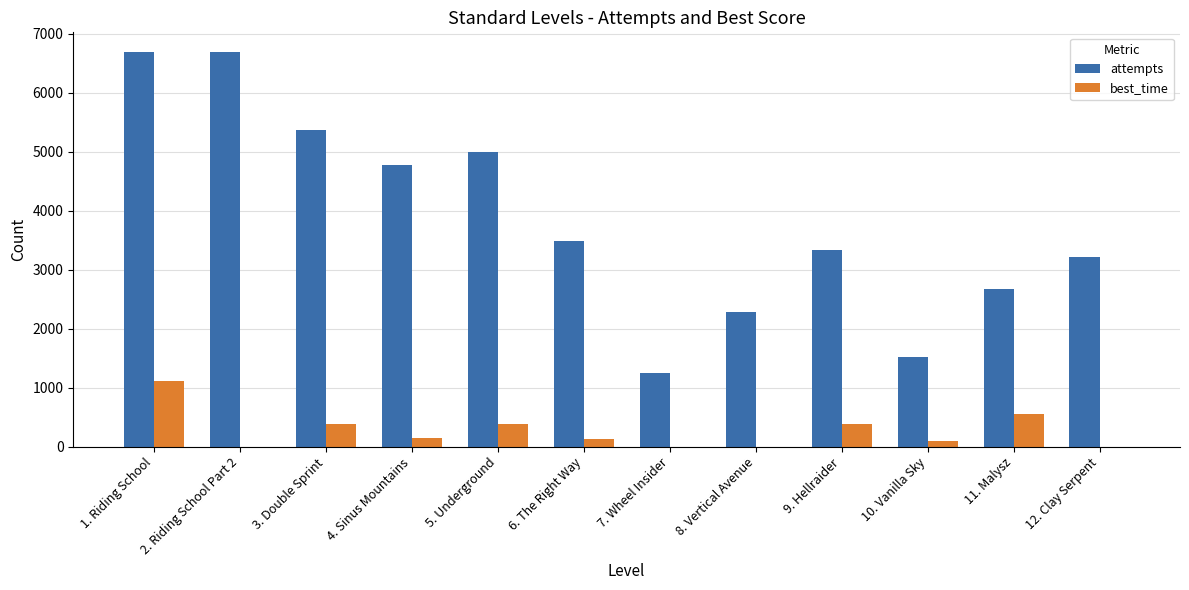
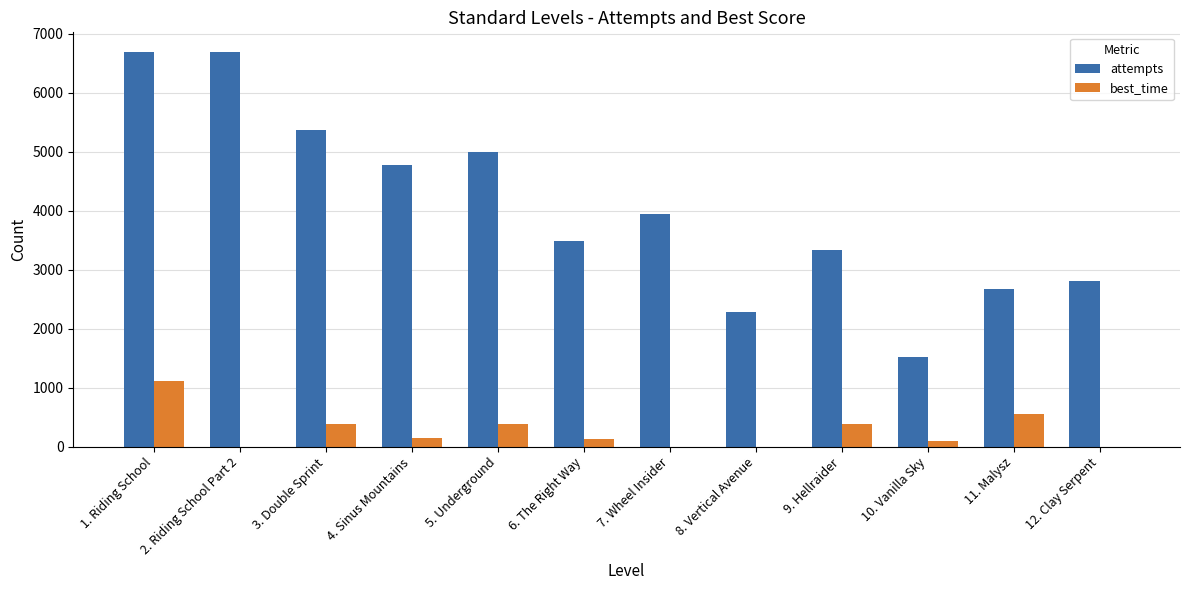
  {
    "attempts": {
      "1. Riding School": 6700,
      "2. Riding School Part 2": 6700,
      "3. Double Sprint": 5400,
      "4. Sinus Mountains": 4800,
      "5. Underground": 5000,
      "6. The Right Way": 3500,
-     "7. Wheel Insider": 1200,
+     "7. Wheel Insider": 4000,
      "8. Vertical Avenue": 2300,
      "9. Hellraider": 3300,
      "10. Vanilla Sky": 1500,
      "11. Malysz": 2700,
-     "12. Clay Serpent": 3200
+     "12. Clay Serpent": 2800
    },
    "best_time": {
      "1. Riding School": 1100,
      "2. Riding School Part 2": 0,
      "3. Double Sprint": 400,
      "4. Sinus Mountains": 100,
      "5. Underground": 400,
      "6. The Right Way": 100,
      "7. Wheel Insider": 0,
      "8. Vertical Avenue": 0,
      "9. Hellraider": 400,
      "10. Vanilla Sky": 100,
      "11. Malysz": 500,
      "12. Clay Serpent": 0
    }
  }
